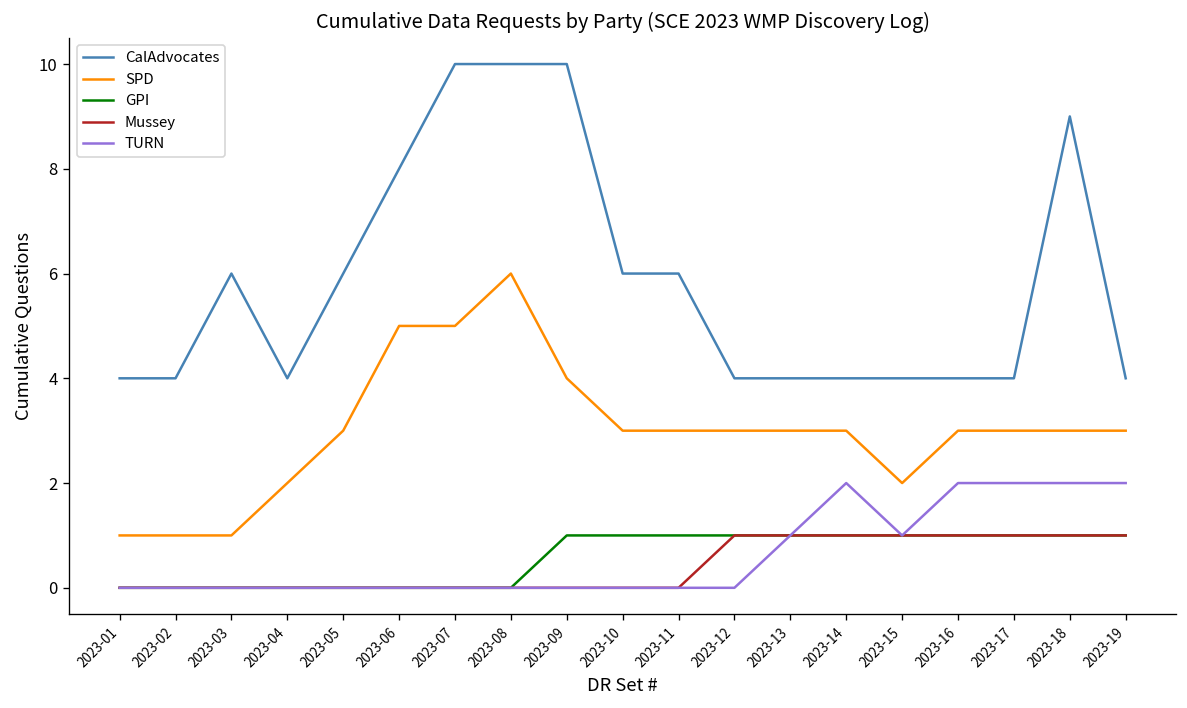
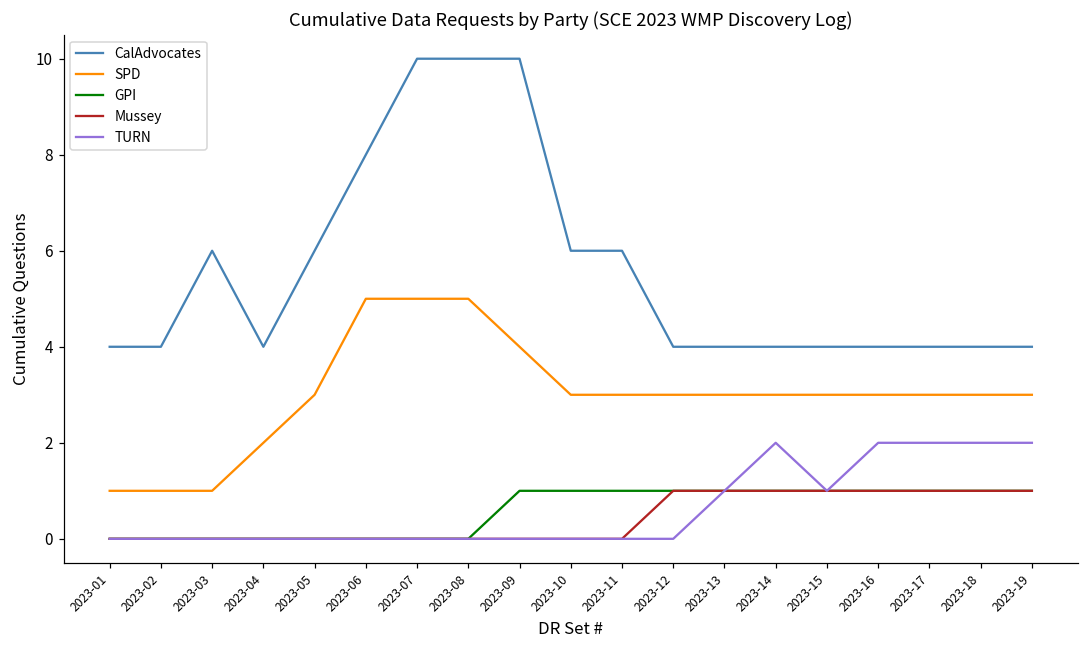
  {
    "CalAdvocates": {
      "2023-01": 4,
      "2023-02": 4,
      "2023-03": 6,
      "2023-04": 4,
      "2023-05": 6,
      "2023-06": 8,
      "2023-07": 10,
      "2023-08": 10,
      "2023-09": 10,
      "2023-10": 6,
      "2023-11": 6,
      "2023-12": 4,
      "2023-13": 4,
      "2023-14": 4,
      "2023-15": 4,
      "2023-16": 4,
      "2023-17": 4,
-     "2023-18": 9,
+     "2023-18": 4,
      "2023-19": 4
    },
    "SPD": {
      "2023-01": 1,
      "2023-02": 1,
      "2023-03": 1,
      "2023-04": 2,
      "2023-05": 3,
      "2023-06": 5,
      "2023-07": 5,
-     "2023-08": 6,
+     "2023-08": 5,
      "2023-09": 4,
      "2023-10": 3,
      "2023-11": 3,
      "2023-12": 3,
      "2023-13": 3,
      "2023-14": 3,
-     "2023-15": 2,
+     "2023-15": 3,
      "2023-16": 3,
      "2023-17": 3,
      "2023-18": 3,
      "2023-19": 3
    },
    "GPI": {
      "2023-09": 1,
      "2023-10": 1,
      "2023-11": 1
    },
    "TURN": {
      "2023-12": 0,
      "2023-14": 2,
      "2023-16": 2,
      "2023-17": 2,
      "2023-18": 2,
      "2023-19": 2
    }
  }
